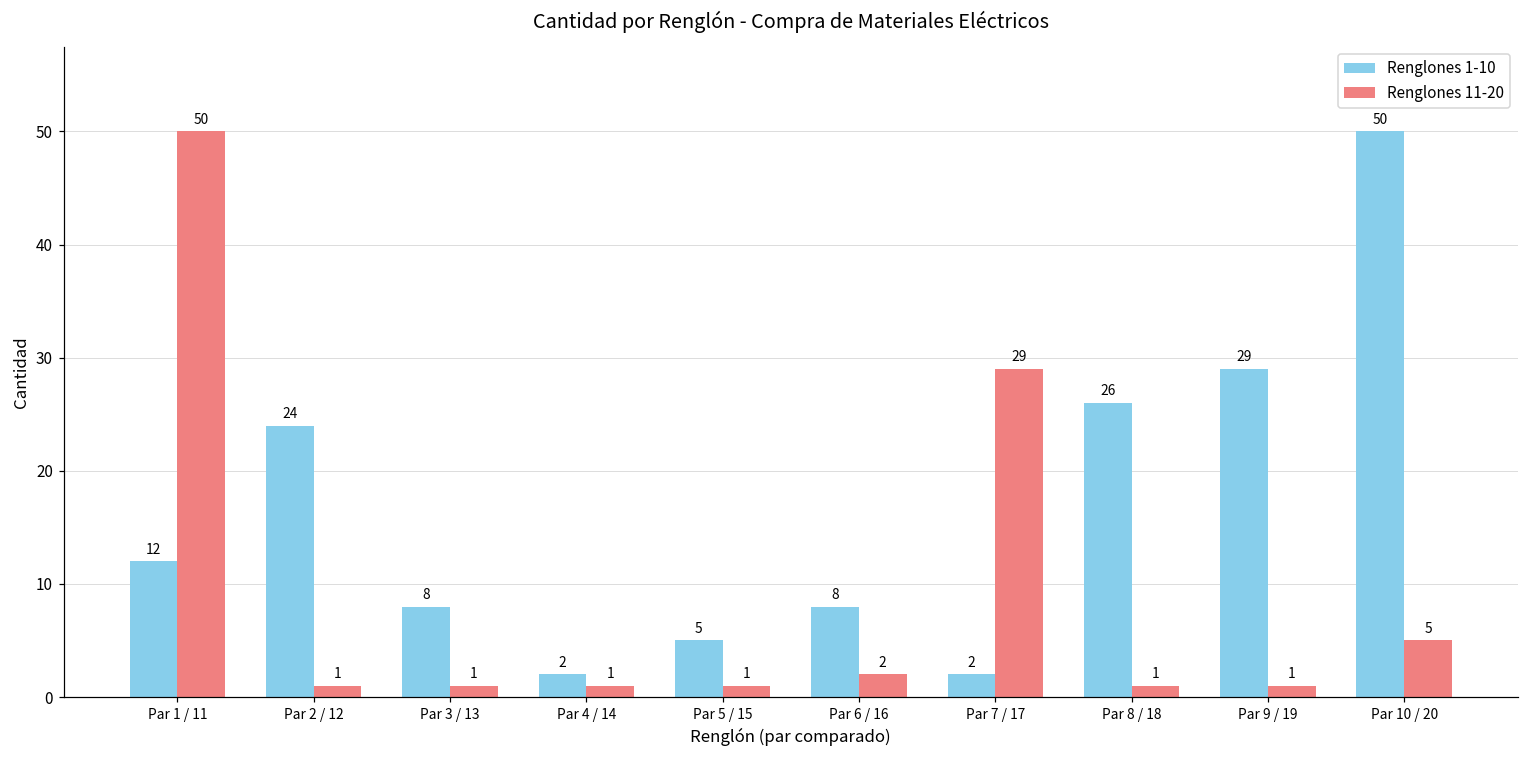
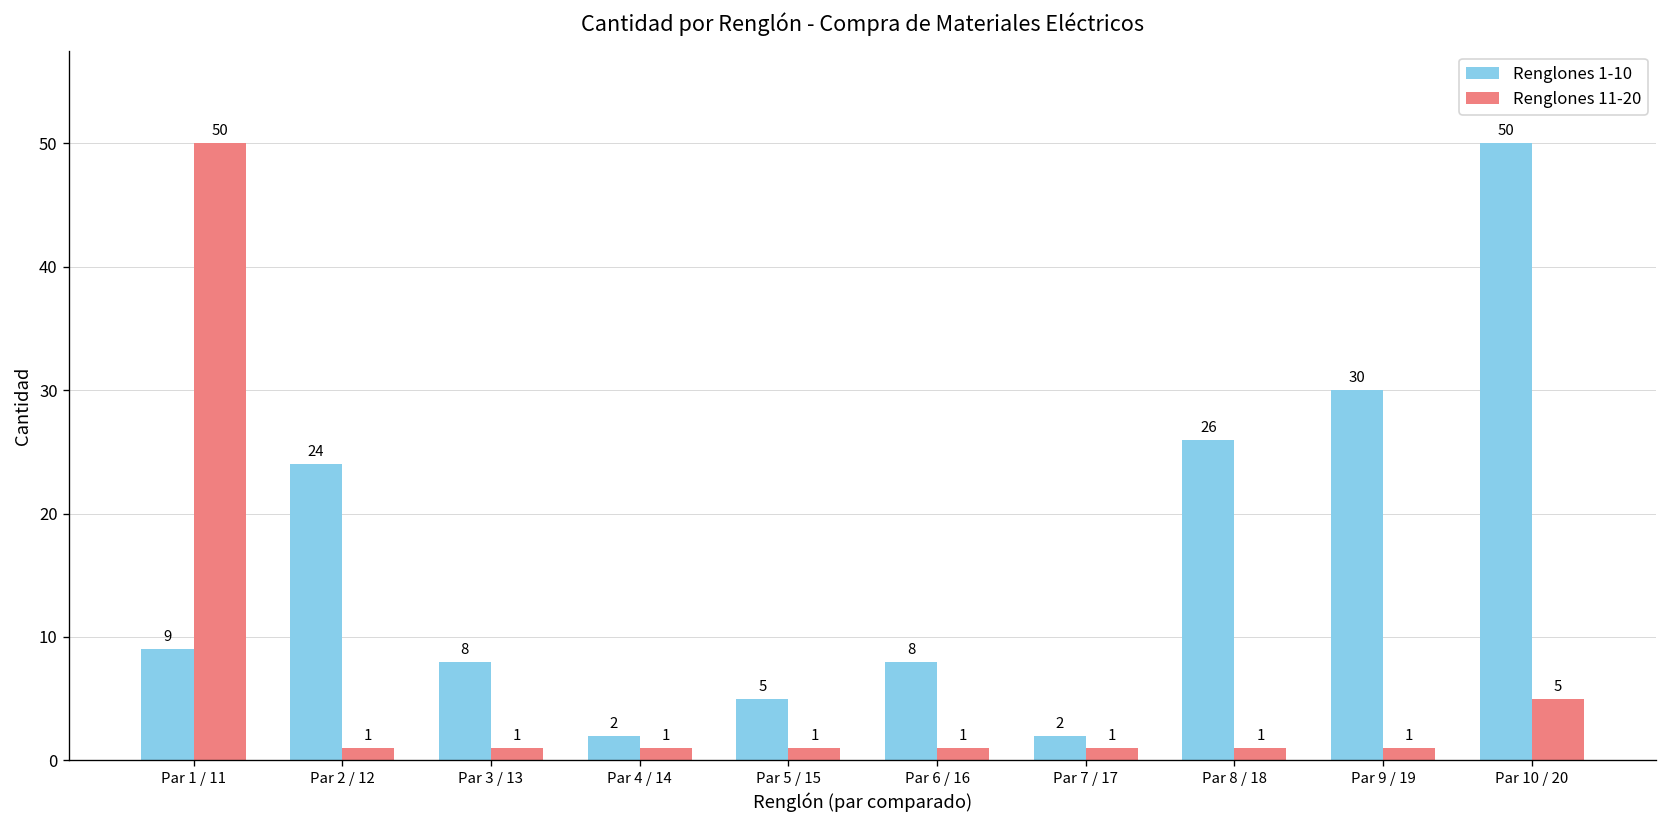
  {
    "Renglones 1-10": {
-     "Par 1 / 11": 12,
+     "Par 1 / 11": 9,
      "Par 2 / 12": 24,
      "Par 3 / 13": 8,
      "Par 4 / 14": 2,
      "Par 5 / 15": 5,
      "Par 6 / 16": 8,
      "Par 7 / 17": 2,
      "Par 8 / 18": 26,
-     "Par 9 / 19": 29,
+     "Par 9 / 19": 30,
      "Par 10 / 20": 50
    },
    "Renglones 11-20": {
      "Par 1 / 11": 50,
      "Par 2 / 12": 1,
      "Par 3 / 13": 1,
      "Par 4 / 14": 1,
      "Par 5 / 15": 1,
-     "Par 6 / 16": 2,
-     "Par 7 / 17": 29,
+     "Par 6 / 16": 1,
+     "Par 7 / 17": 1,
      "Par 8 / 18": 1,
      "Par 9 / 19": 1,
      "Par 10 / 20": 5
    }
  }
